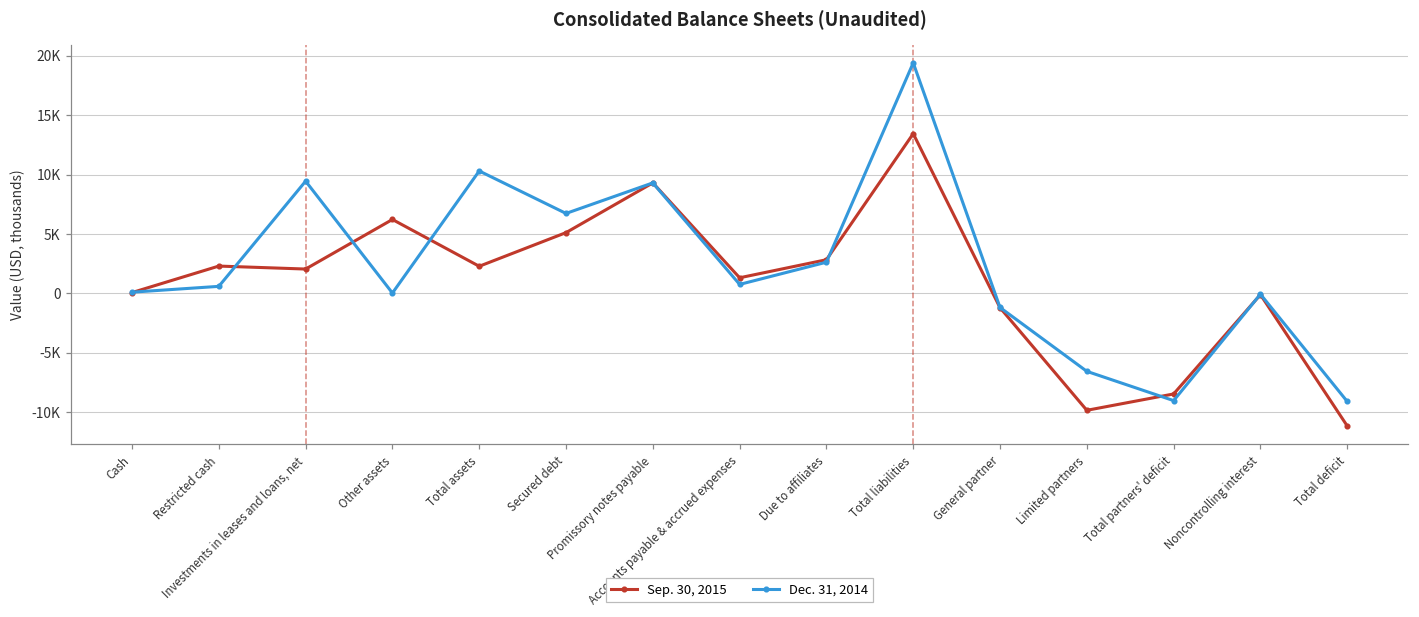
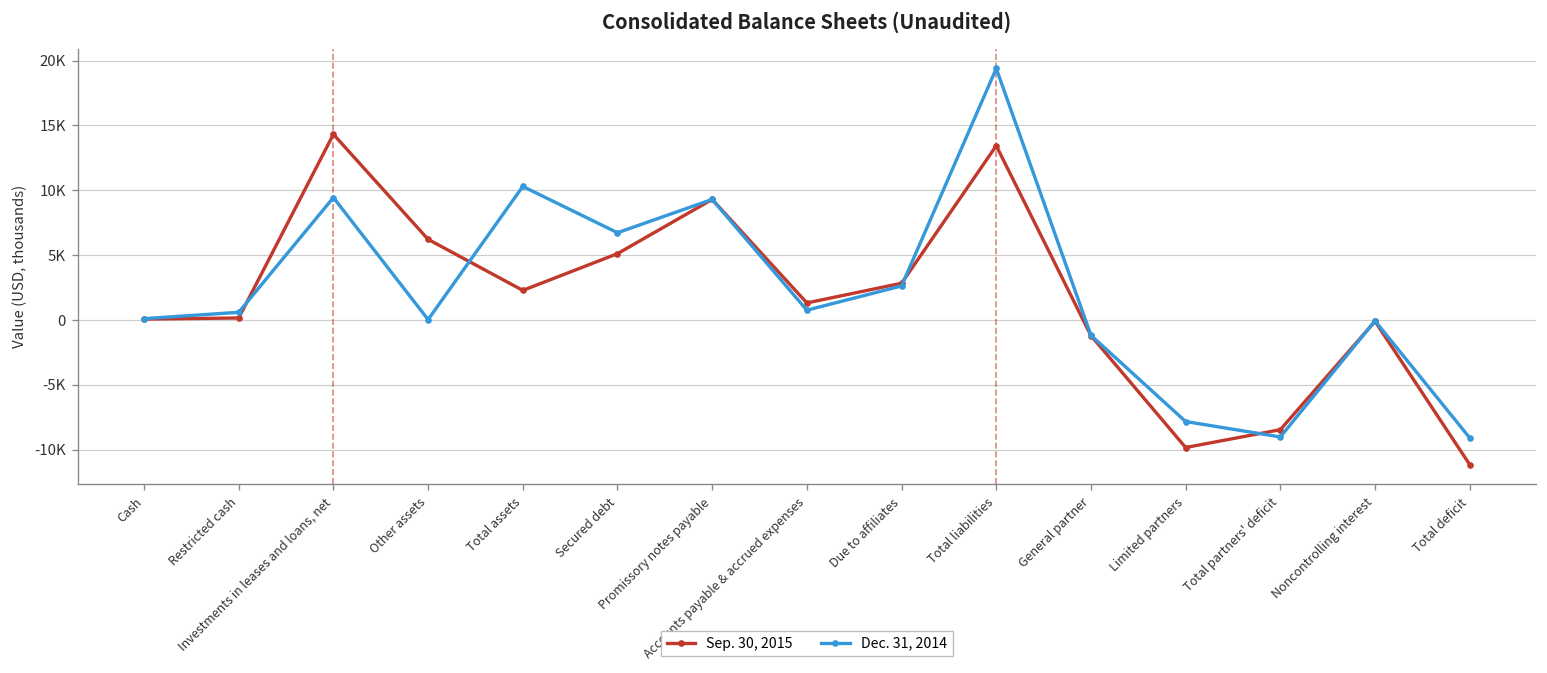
  {
    "Sep. 30, 2015": {
-     "Restricted cash": 2300,
-     "Investments in leases and loans, net": 2000,
+     "Restricted cash": 200,
+     "Investments in leases and loans, net": 14300,
      "Other assets": 6200,
      "Total assets": 2300,
      "Secured debt": 5100,
      "Accounts payable & accrued expenses": 1300,
      "Total liabilities": 13400,
      "Limited partners": -9800,
      "Total partners' deficit": -8500,
      "Total deficit": -11200
    },
    "Dec. 31, 2014": {
      "Restricted cash": 600,
      "Investments in leases and loans, net": 9400,
      "Other assets": 0,
      "Total assets": 10300,
      "Secured debt": 6700,
      "Accounts payable & accrued expenses": 800,
      "Total liabilities": 19400,
-     "Limited partners": -6600,
+     "Limited partners": -7800,
      "Total partners' deficit": -9000,
      "Total deficit": -9100
    }
  }
